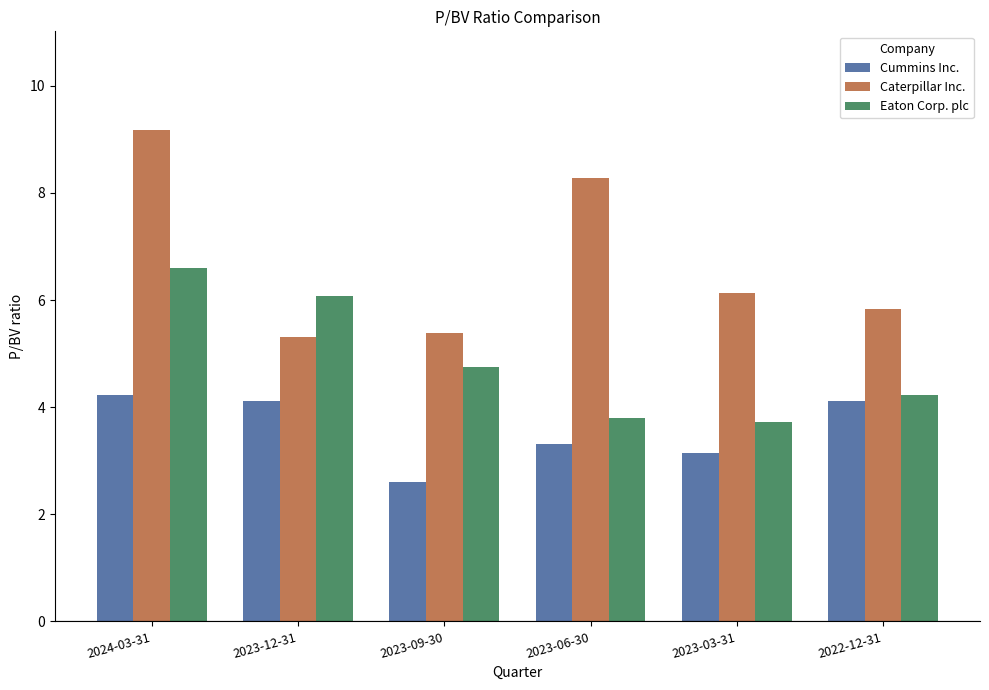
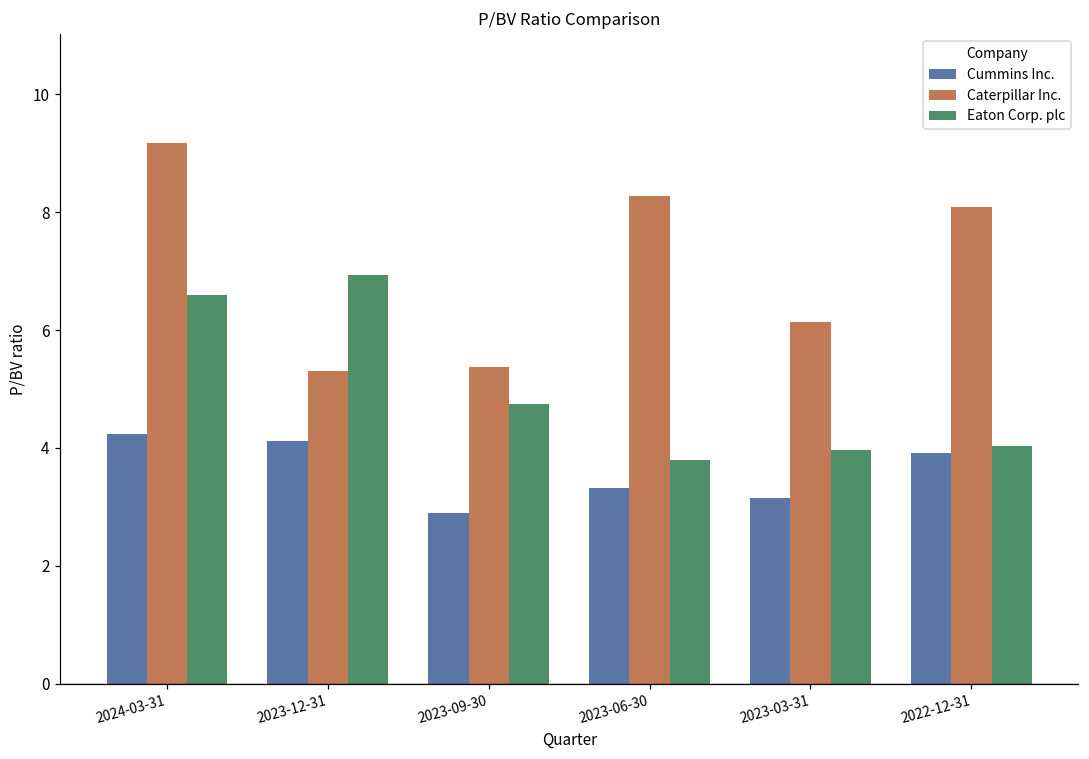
  {
    "Cummins Inc.": {
      "2024-03-31": 4.2,
      "2023-12-31": 4.1,
-     "2023-09-30": 2.6,
+     "2023-09-30": 2.9,
      "2023-06-30": 3.3,
      "2023-03-31": 3.2,
-     "2022-12-31": 4.1
+     "2022-12-31": 3.9
    },
    "Caterpillar Inc.": {
      "2024-03-31": 9.2,
      "2023-12-31": 5.3,
      "2023-09-30": 5.4,
      "2023-06-30": 8.3,
      "2023-03-31": 6.1,
-     "2022-12-31": 5.8
+     "2022-12-31": 8.1
    },
    "Eaton Corp. plc": {
      "2024-03-31": 6.6,
-     "2023-12-31": 6.1,
+     "2023-12-31": 6.9,
      "2023-09-30": 4.8,
      "2023-06-30": 3.8,
-     "2023-03-31": 3.7,
-     "2022-12-31": 4.2
+     "2023-03-31": 4.0,
+     "2022-12-31": 4.0
    }
  }
